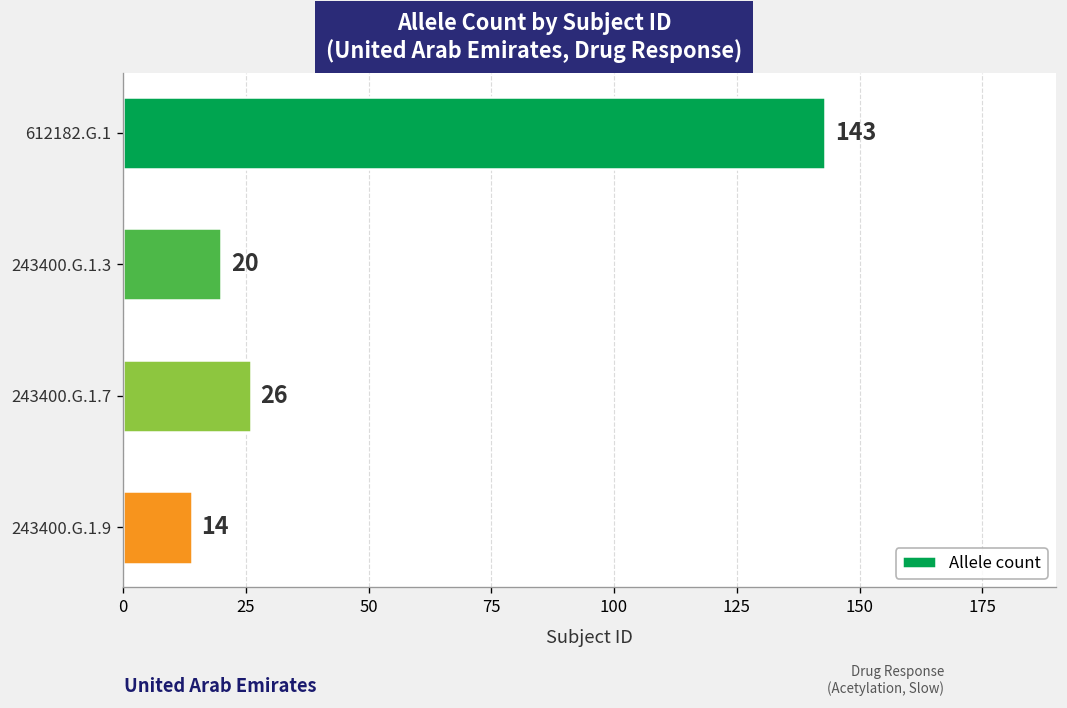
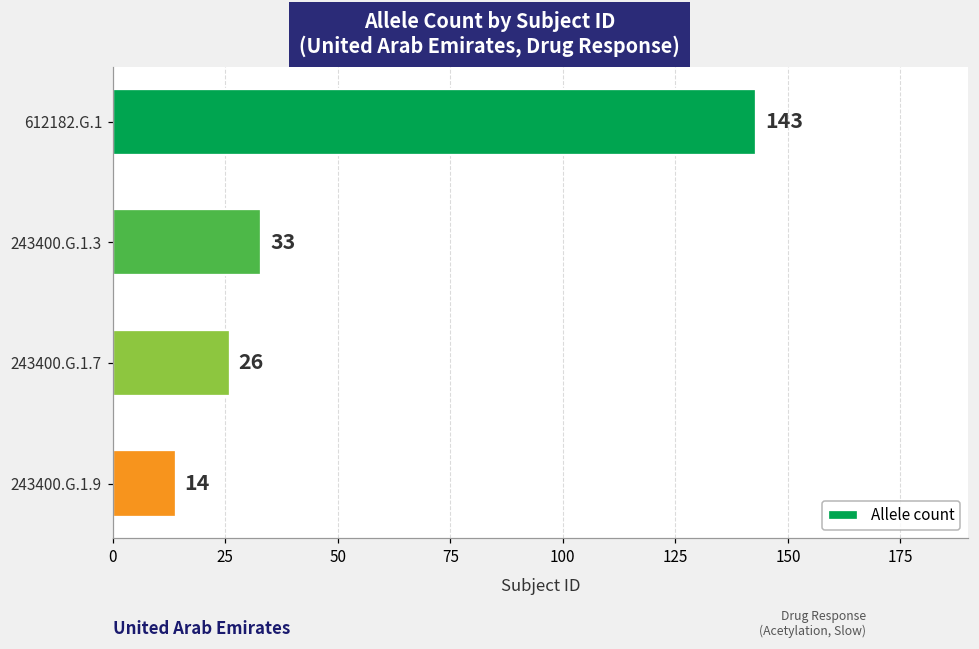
  {
    "612182.G.1": 143,
-   "243400.G.1.3": 20,
+   "243400.G.1.3": 33,
    "243400.G.1.7": 26,
    "243400.G.1.9": 14
  }
